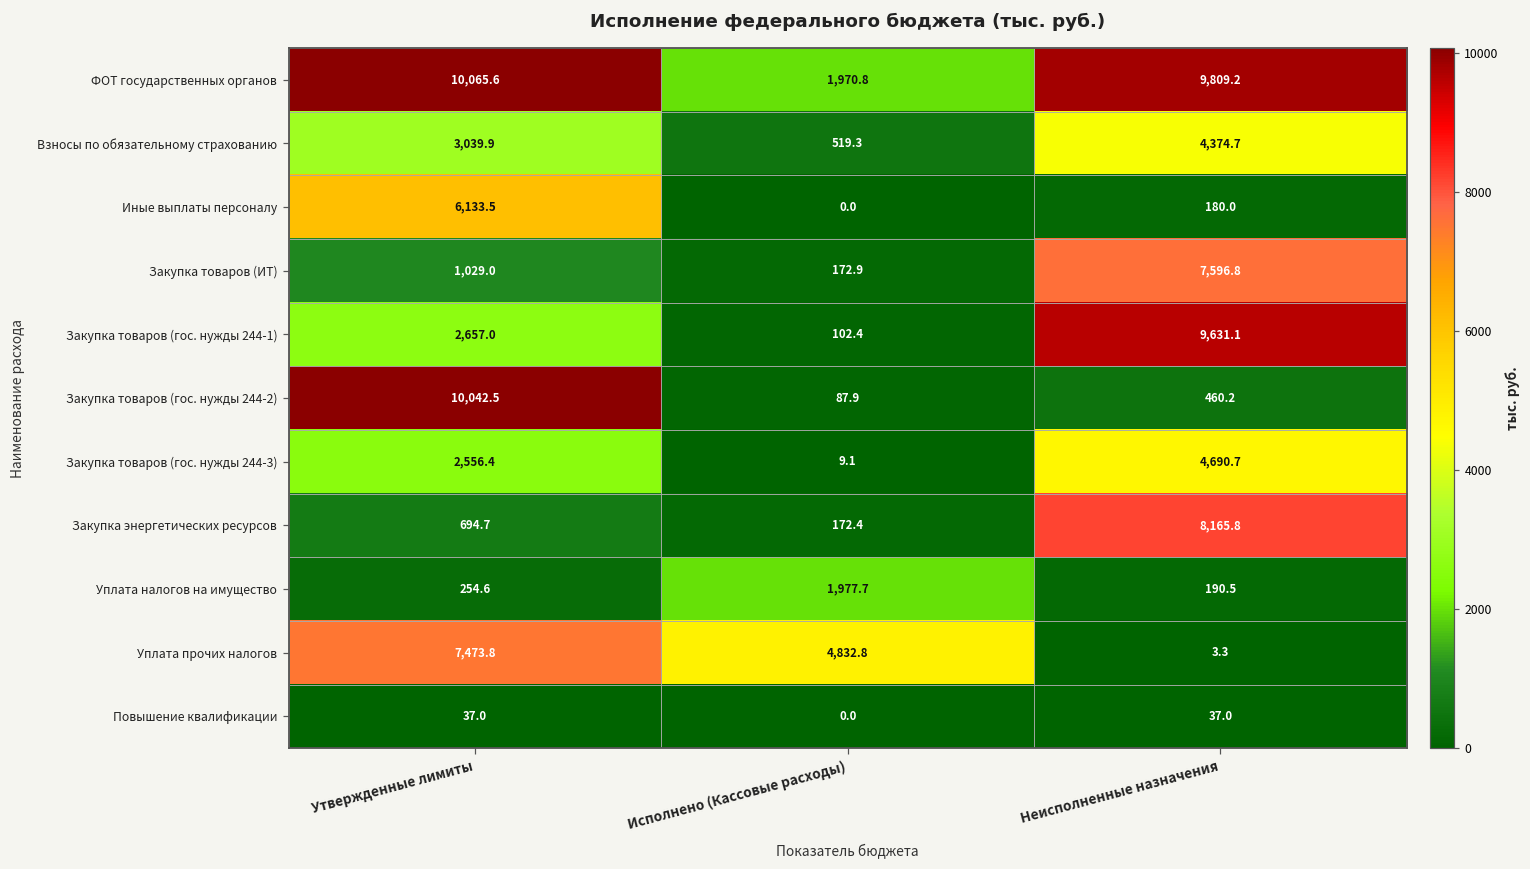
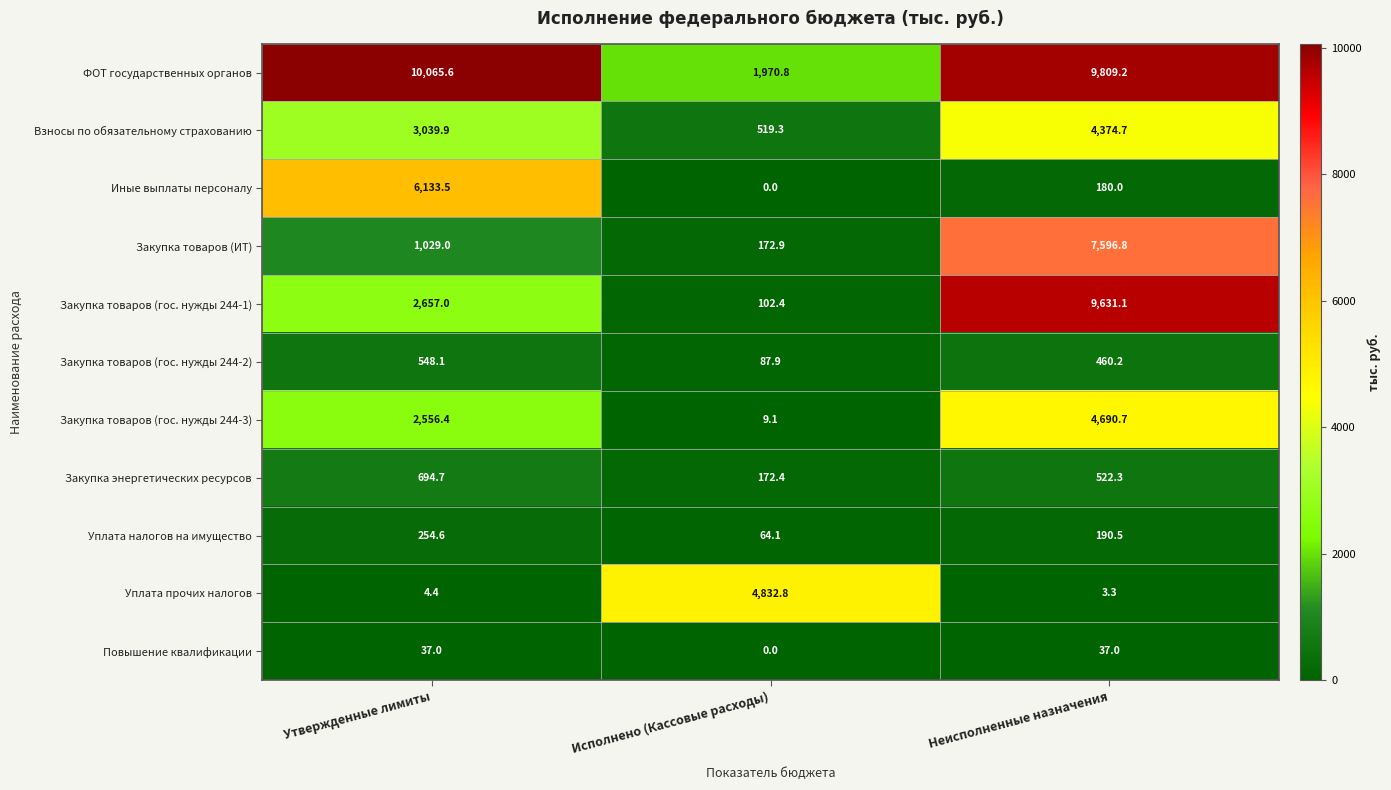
  {
    "ФОТ государственных органов": {
      "Утвержденные лимиты": "10,065.6",
      "Исполнено (Кассовые расходы)": "1,970.8",
      "Неисполненные назначения": "9,809.2"
    },
    "Взносы по обязательному страхованию": {
      "Утвержденные лимиты": "3,039.9",
      "Исполнено (Кассовые расходы)": "519.3",
      "Неисполненные назначения": "4,374.7"
    },
    "Иные выплаты персоналу": {
      "Утвержденные лимиты": "6,133.5",
      "Исполнено (Кассовые расходы)": "0.0",
      "Неисполненные назначения": "180.0"
    },
    "Закупка товаров (ИТ)": {
      "Утвержденные лимиты": "1,029.0",
      "Исполнено (Кассовые расходы)": "172.9",
      "Неисполненные назначения": "7,596.8"
    },
    "Закупка товаров (гос. нужды 244-1)": {
      "Утвержденные лимиты": "2,657.0",
      "Исполнено (Кассовые расходы)": "102.4",
      "Неисполненные назначения": "9,631.1"
    },
    "Закупка товаров (гос. нужды 244-2)": {
-     "Утвержденные лимиты": "10,042.5",
+     "Утвержденные лимиты": "548.1",
      "Исполнено (Кассовые расходы)": "87.9",
      "Неисполненные назначения": "460.2"
    },
    "Закупка товаров (гос. нужды 244-3)": {
      "Утвержденные лимиты": "2,556.4",
      "Исполнено (Кассовые расходы)": "9.1",
      "Неисполненные назначения": "4,690.7"
    },
    "Закупка энергетических ресурсов": {
      "Утвержденные лимиты": "694.7",
      "Исполнено (Кассовые расходы)": "172.4",
-     "Неисполненные назначения": "8,165.8"
+     "Неисполненные назначения": "522.3"
    },
    "Уплата налогов на имущество": {
      "Утвержденные лимиты": "254.6",
-     "Исполнено (Кассовые расходы)": "1,977.7",
+     "Исполнено (Кассовые расходы)": "64.1",
      "Неисполненные назначения": "190.5"
    },
    "Уплата прочих налогов": {
-     "Утвержденные лимиты": "7,473.8",
+     "Утвержденные лимиты": "4.4",
      "Исполнено (Кассовые расходы)": "4,832.8",
      "Неисполненные назначения": "3.3"
    },
    "Повышение квалификации": {
      "Утвержденные лимиты": "37.0",
      "Исполнено (Кассовые расходы)": "0.0",
      "Неисполненные назначения": "37.0"
    }
  }
